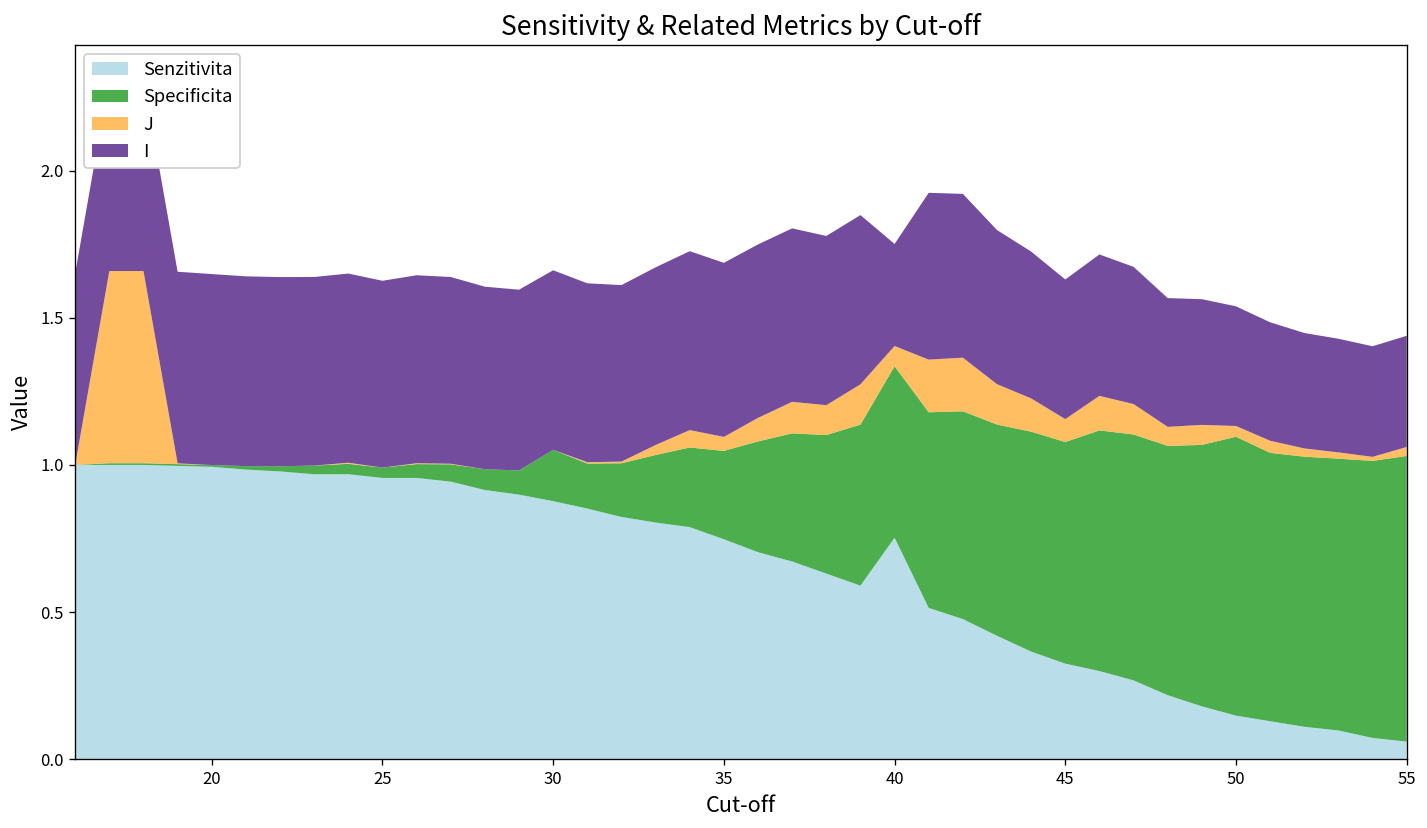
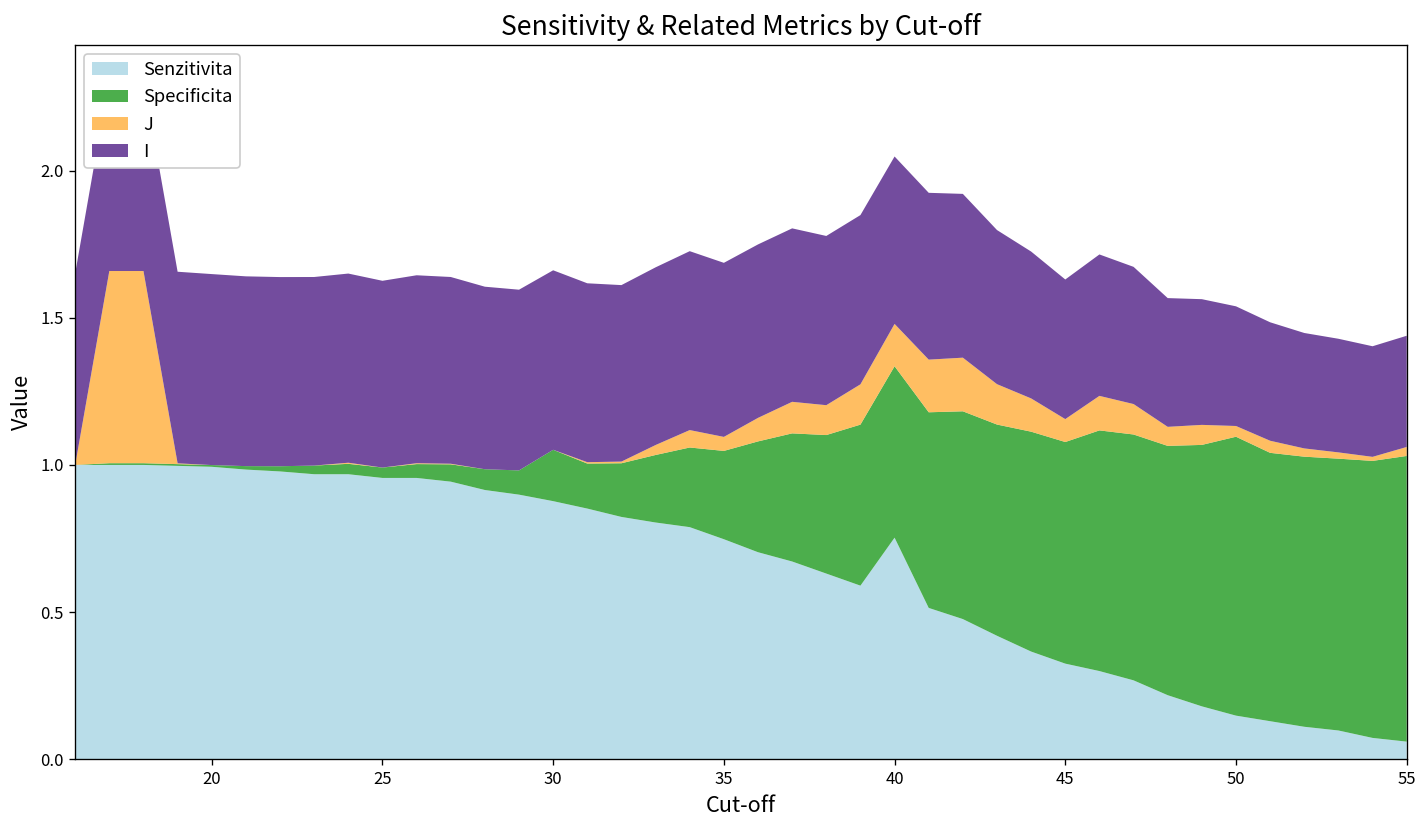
  {
    "Senzitivita": {
      "25": 0.96,
      "30": 0.88,
      "35": 0.75,
      "40": 0.75,
      "45": 0.32,
      "50": 0.15,
      "55": 0.06
    },
    "Specificita": {
      "35": 0.30,
      "40": 0.58,
      "45": 0.75,
      "50": 0.95,
      "55": 0.97
    },
    "J": {
      "35": 0.05,
-     "40": 0.07,
+     "40": 0.14,
      "45": 0.08,
      "50": 0.04,
      "55": 0.03
    },
    "I": {
      "20": 0.65,
      "25": 0.63,
      "30": 0.61,
      "35": 0.59,
-     "40": 0.35,
+     "40": 0.57,
      "45": 0.47,
      "50": 0.41,
      "55": 0.38
    }
  }
